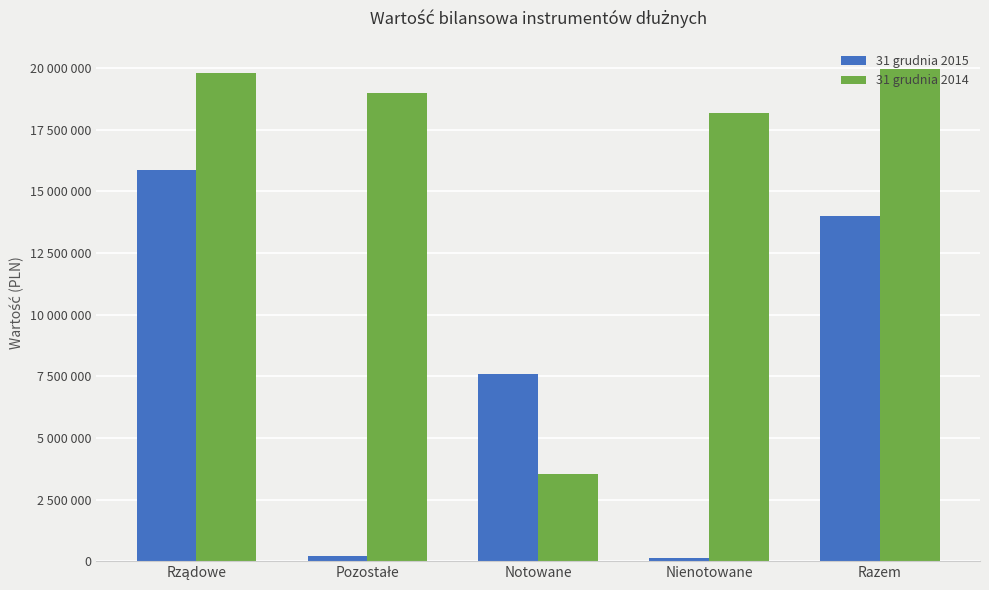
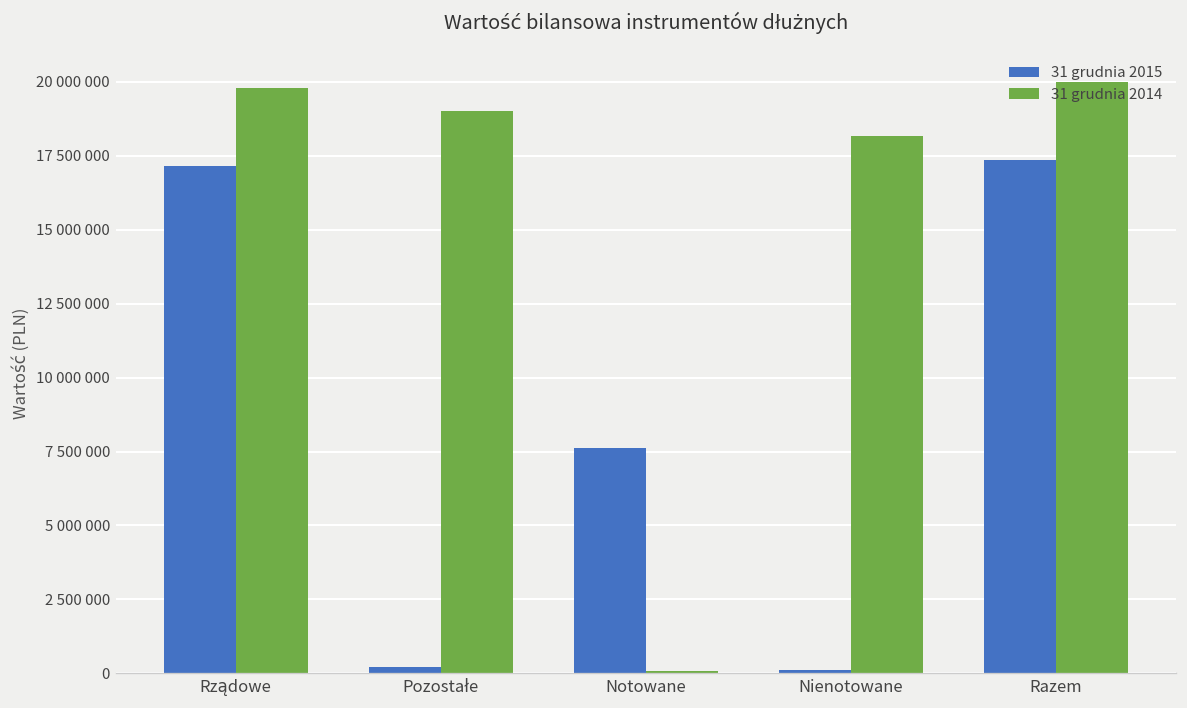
  {
    "31 grudnia 2015": {
-     "Rządowe": 15900000,
+     "Rządowe": 17200000,
      "Pozostałe": 200000,
      "Notowane": 7600000,
      "Nienotowane": 100000,
-     "Razem": 14000000
+     "Razem": 17400000
    },
    "31 grudnia 2014": {
      "Rządowe": 19800000,
      "Pozostałe": 19000000,
-     "Notowane": 3500000,
+     "Notowane": 100000,
      "Nienotowane": 18200000,
      "Razem": 20000000
    }
  }
